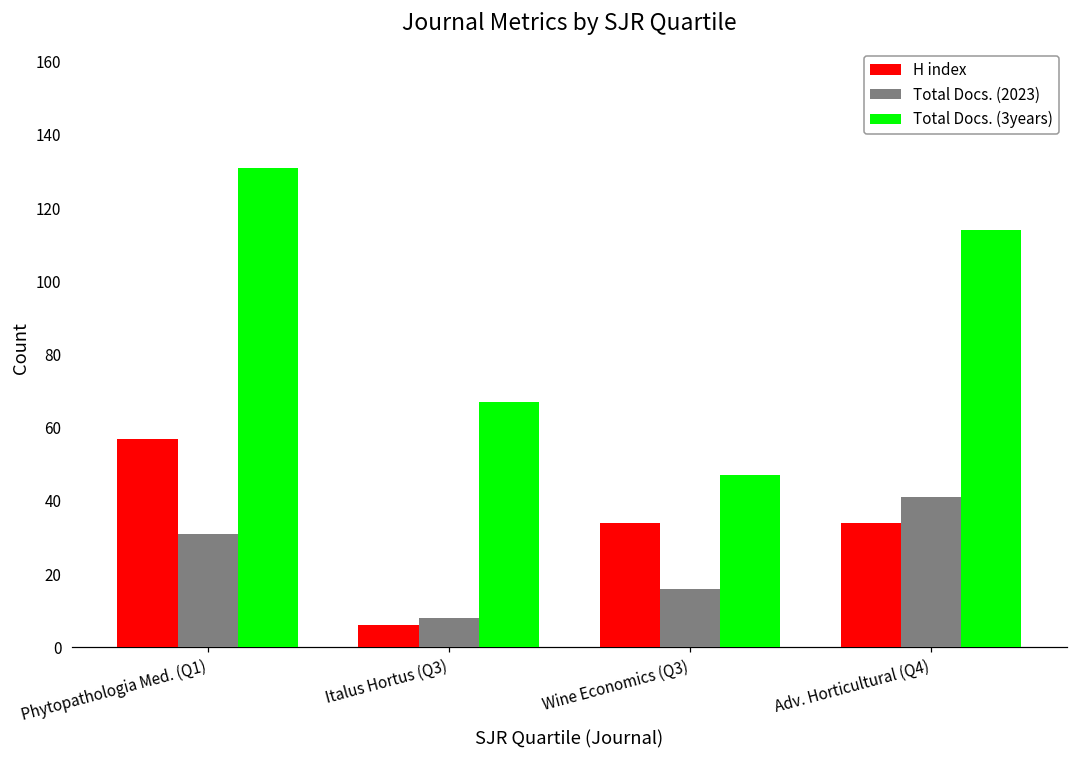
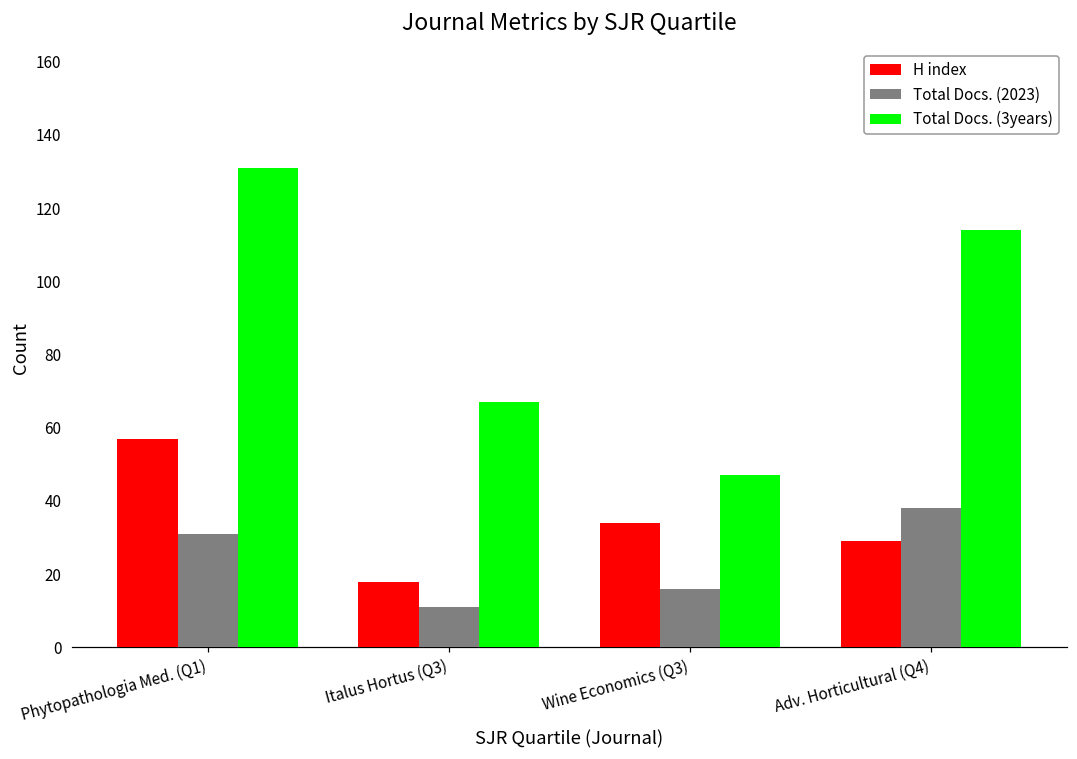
  {
    "H index": {
      "Phytopathologia Med. (Q1)": 57,
-     "Italus Hortus (Q3)": 6,
+     "Italus Hortus (Q3)": 18,
      "Wine Economics (Q3)": 34,
-     "Adv. Horticultural (Q4)": 34
+     "Adv. Horticultural (Q4)": 29
    },
    "Total Docs. (2023)": {
      "Phytopathologia Med. (Q1)": 31,
-     "Italus Hortus (Q3)": 8,
+     "Italus Hortus (Q3)": 11,
      "Wine Economics (Q3)": 16,
-     "Adv. Horticultural (Q4)": 41
+     "Adv. Horticultural (Q4)": 38
    },
    "Total Docs. (3years)": {
      "Phytopathologia Med. (Q1)": 131,
      "Italus Hortus (Q3)": 67,
      "Wine Economics (Q3)": 47,
      "Adv. Horticultural (Q4)": 114
    }
  }
